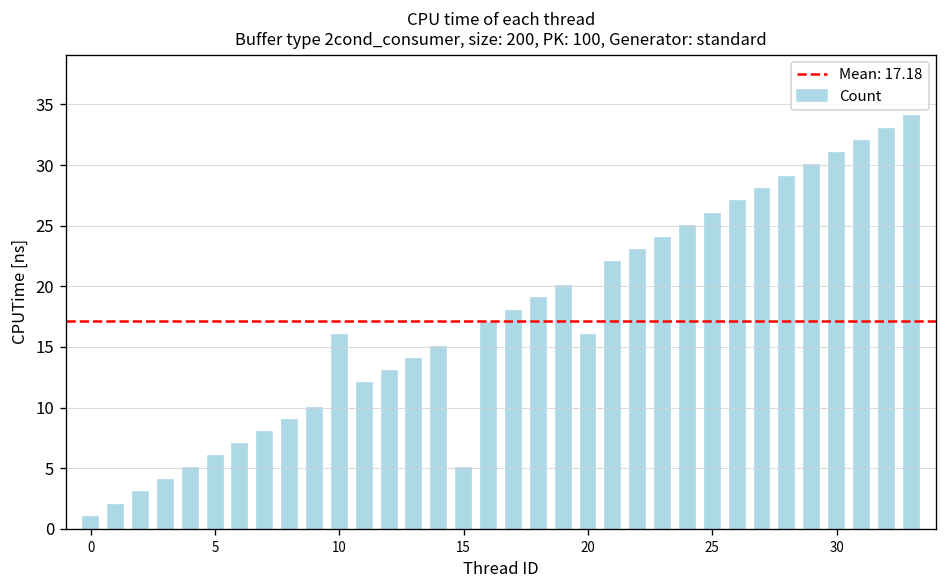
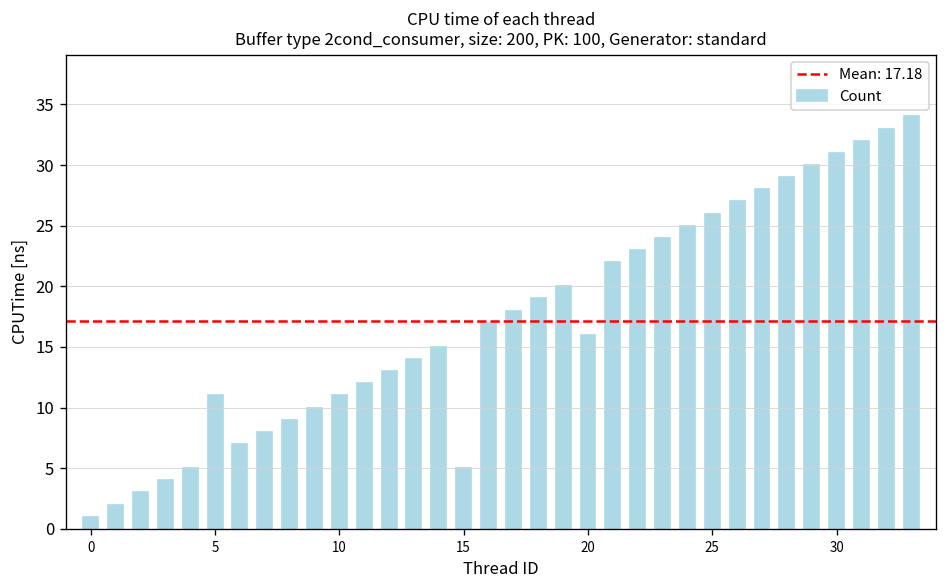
  {
    "0": 1,
-   "5": 6,
-   "10": 16,
+   "5": 11,
+   "10": 11,
    "15": 5,
    "20": 16,
    "25": 26,
    "30": 31
  }
